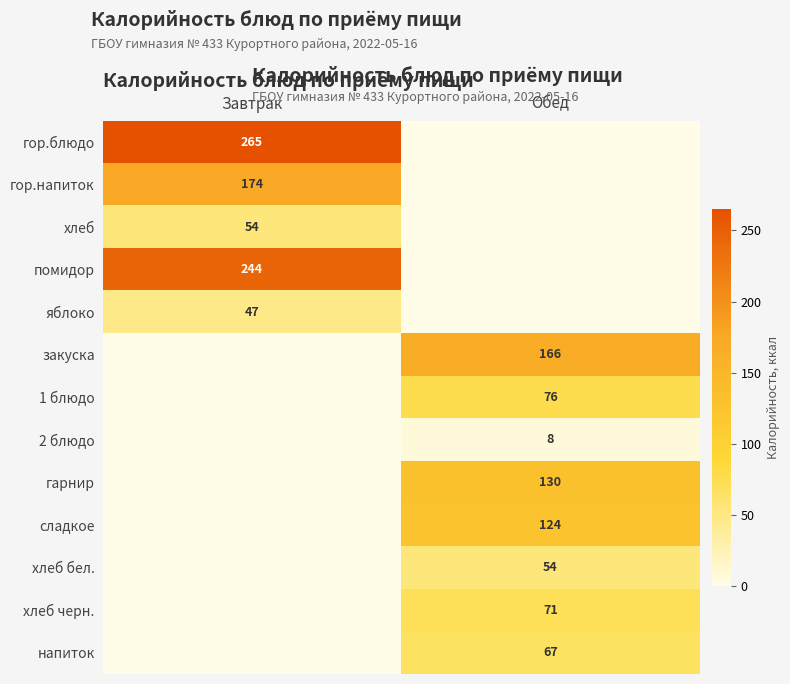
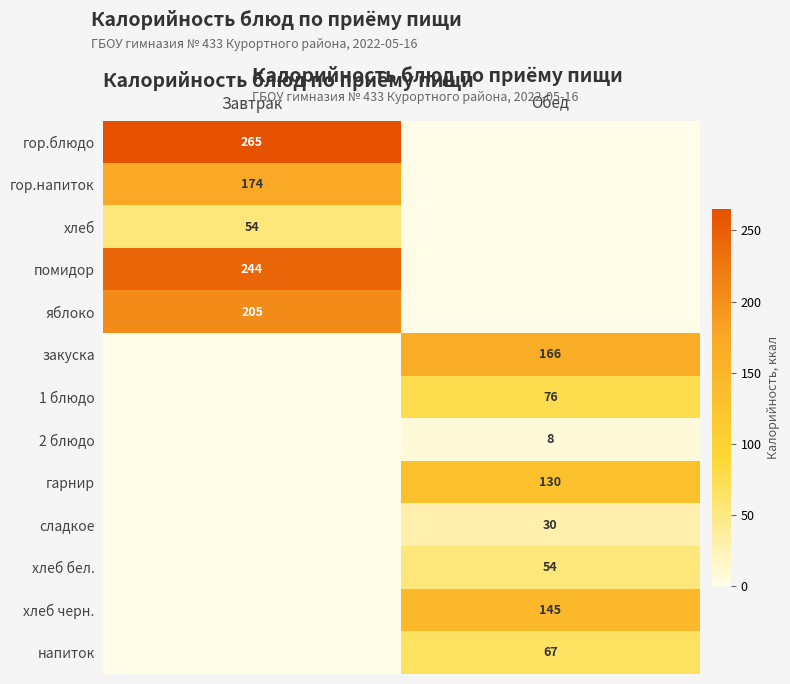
  {
    "гор.блюдо": {
      "Завтрак": 265
    },
    "гор.напиток": {
      "Завтрак": 174
    },
    "хлеб": {
      "Завтрак": 54
    },
    "помидор": {
      "Завтрак": 244
    },
    "яблоко": {
-     "Завтрак": 47
+     "Завтрак": 205
    },
    "закуска": {
      "Обед": 166
    },
    "1 блюдо": {
      "Обед": 76
    },
    "2 блюдо": {
      "Обед": 8
    },
    "гарнир": {
      "Обед": 130
    },
    "сладкое": {
-     "Обед": 124
+     "Обед": 30
    },
    "хлеб бел.": {
      "Обед": 54
    },
    "хлеб черн.": {
-     "Обед": 71
+     "Обед": 145
    },
    "напиток": {
      "Обед": 67
    }
  }
